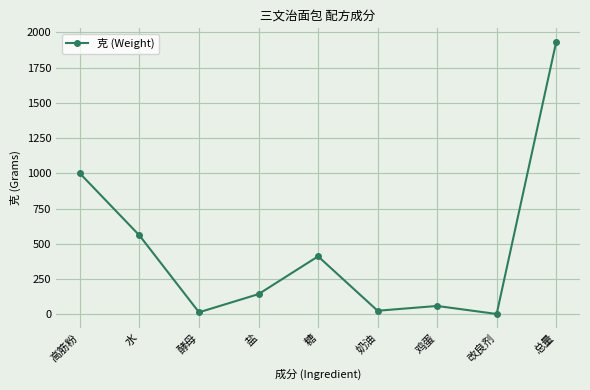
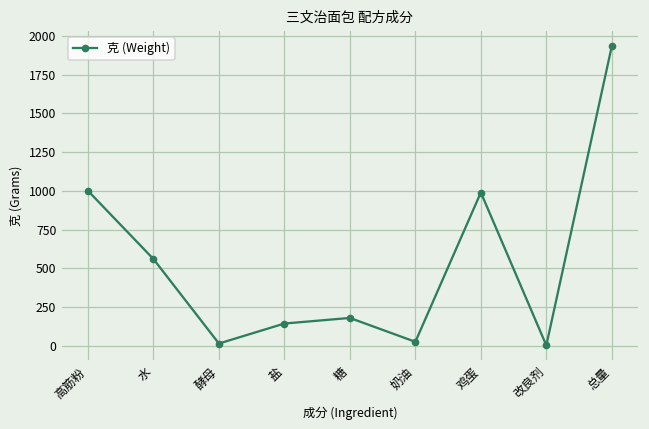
  {
    "高筋粉": 1000,
    "水": 560,
    "酵母": 20,
    "盐": 140,
-   "糖": 410,
+   "糖": 180,
    "奶油": 30,
-   "鸡蛋": 60,
+   "鸡蛋": 990,
    "改良剂": 0,
    "总量": 1930
  }
